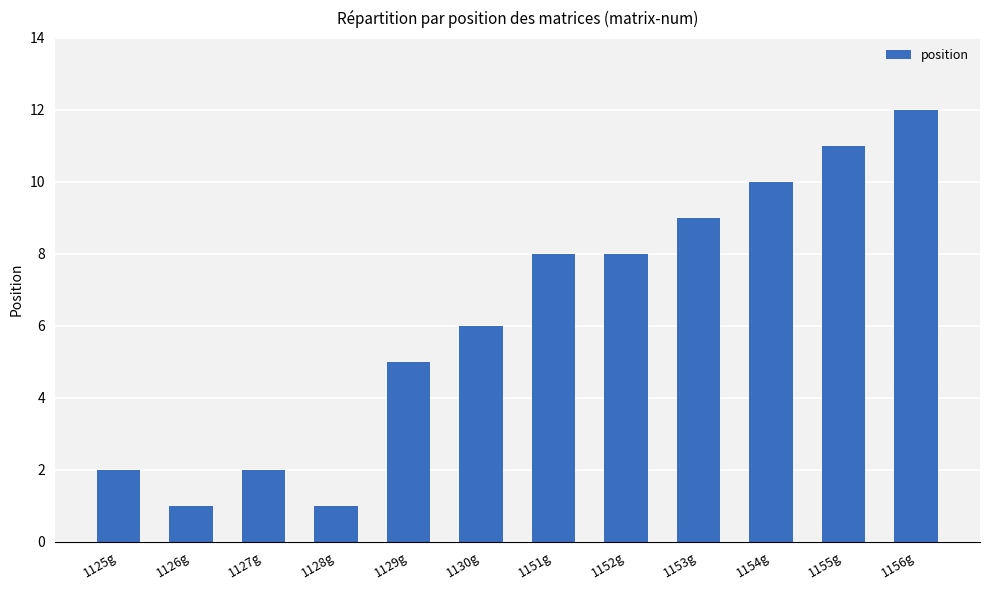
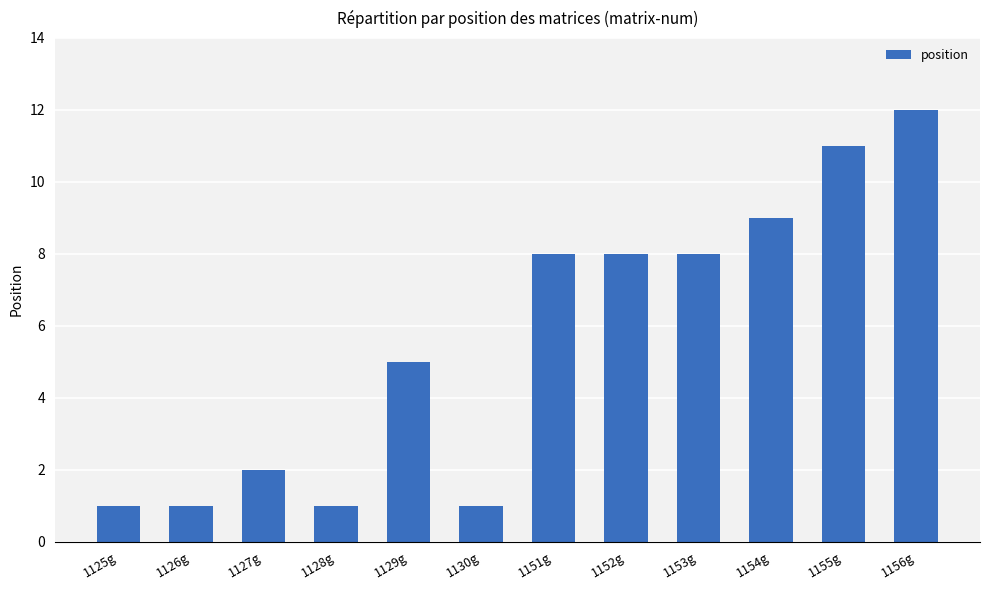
  {
-   "1125g": 2,
+   "1125g": 1,
    "1126g": 1,
    "1127g": 2,
    "1128g": 1,
    "1129g": 5,
-   "1130g": 6,
+   "1130g": 1,
    "1151g": 8,
    "1152g": 8,
-   "1153g": 9,
-   "1154g": 10,
+   "1153g": 8,
+   "1154g": 9,
    "1155g": 11,
    "1156g": 12
  }
